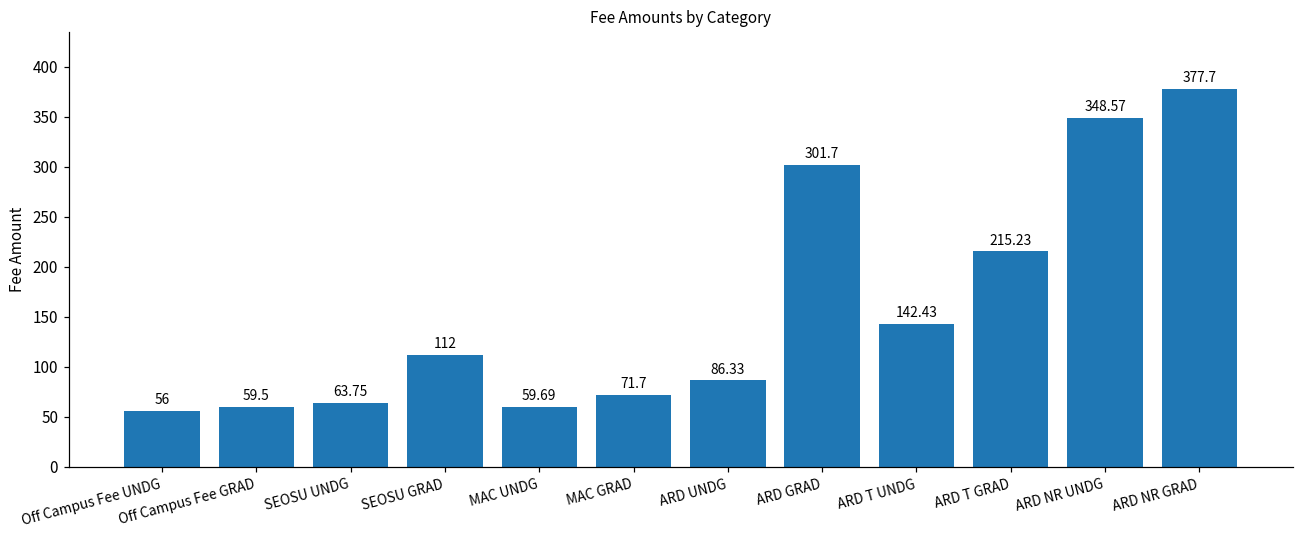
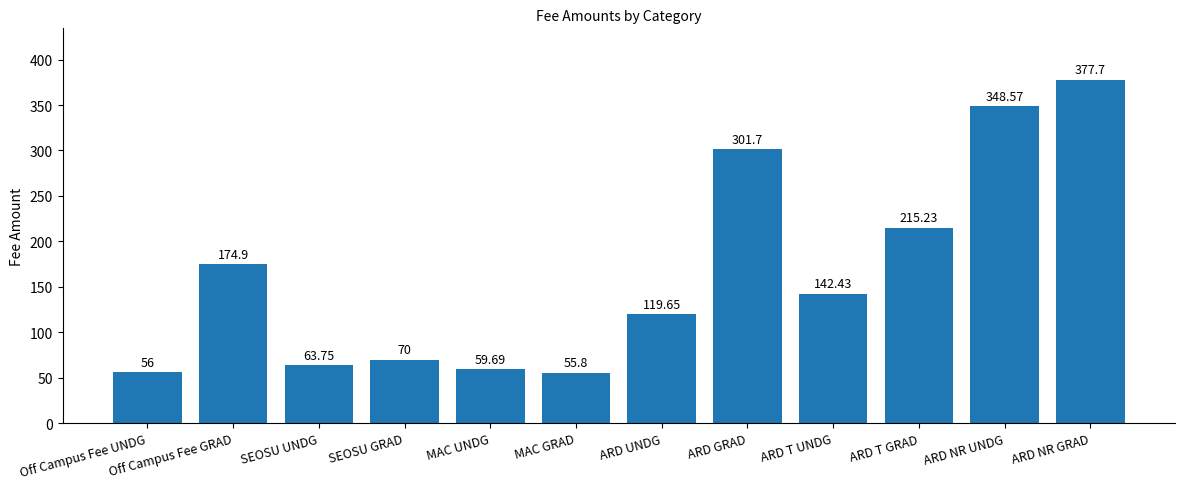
  {
    "Off Campus Fee UNDG": 56,
-   "Off Campus Fee GRAD": 59.5,
+   "Off Campus Fee GRAD": 174.9,
    "SEOSU UNDG": 63.75,
-   "SEOSU GRAD": 112,
+   "SEOSU GRAD": 70,
    "MAC UNDG": 59.69,
-   "MAC GRAD": 71.7,
-   "ARD UNDG": 86.33,
+   "MAC GRAD": 55.8,
+   "ARD UNDG": 119.65,
    "ARD GRAD": 301.7,
    "ARD T UNDG": 142.43,
    "ARD T GRAD": 215.23,
    "ARD NR UNDG": 348.57,
    "ARD NR GRAD": 377.7
  }
